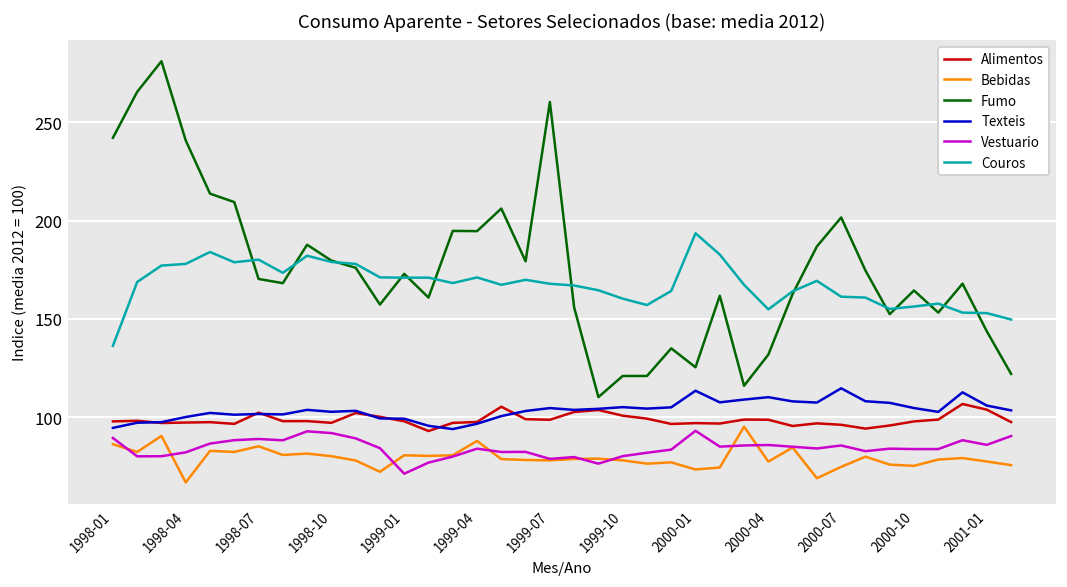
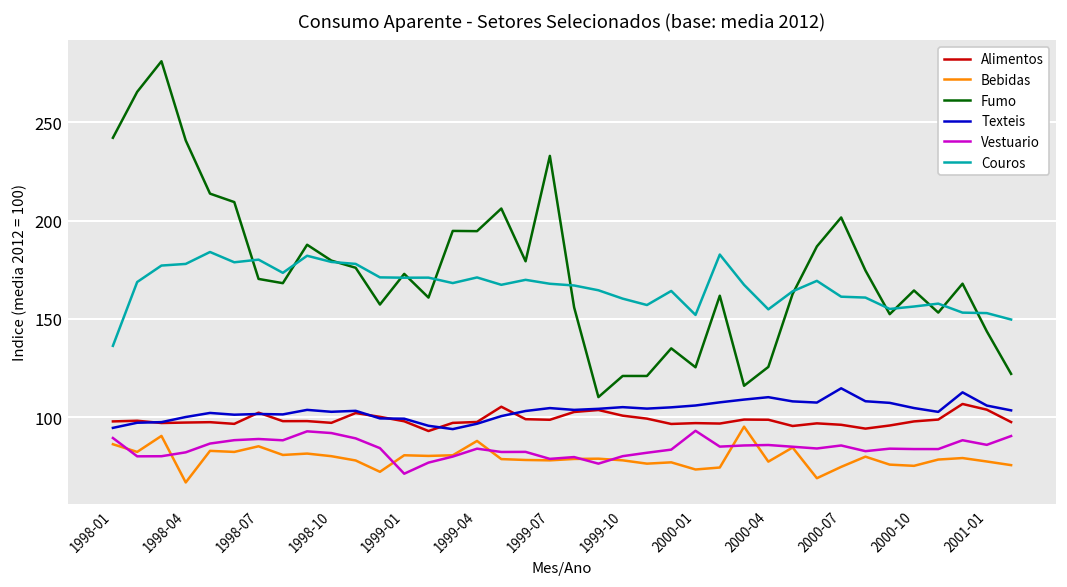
  {
    "Alimentos": {
      "1998-01": 98,
      "1998-04": 97,
      "1998-10": 97,
      "1999-07": 99,
      "1999-10": 101,
      "2000-01": 97,
      "2000-04": 99,
      "2000-07": 96,
      "2000-10": 98,
      "2001-01": 104
    },
    "Bebidas": {
      "1998-01": 86,
      "1998-04": 67,
      "1998-07": 85,
      "1998-10": 80,
      "1999-01": 81,
      "1999-04": 88,
      "1999-10": 78,
      "2000-01": 73,
      "2000-04": 77,
      "2000-07": 75,
      "2000-10": 75,
      "2001-01": 77
    },
    "Fumo": {
      "1998-01": 242,
      "1998-04": 241,
      "1998-07": 170,
      "1999-01": 173,
      "1999-04": 195,
-     "1999-07": 260,
+     "1999-07": 233,
      "1999-10": 121,
      "2000-01": 125,
-     "2000-04": 132,
+     "2000-04": 126,
      "2000-07": 202,
      "2000-10": 165,
      "2001-01": 144
    },
    "Texteis": {
      "1998-01": 95,
      "1998-04": 100,
      "1998-10": 103,
      "1999-07": 105,
      "1999-10": 105,
-     "2000-01": 113,
+     "2000-01": 106,
      "2000-04": 110,
      "2000-07": 115,
      "2000-10": 105,
      "2001-01": 106
    },
    "Vestuario": {
      "1998-01": 89,
      "1998-04": 82,
      "1998-07": 89,
      "1998-10": 92,
      "1999-01": 71,
      "1999-04": 84,
      "1999-10": 80,
      "2000-01": 93,
      "2000-04": 86,
      "2000-07": 86,
      "2000-10": 84,
      "2001-01": 86
    },
    "Couros": {
      "1998-01": 136,
      "1998-04": 178,
      "1998-07": 180,
      "1999-01": 171,
      "1999-04": 171,
      "1999-07": 168,
      "1999-10": 160,
-     "2000-01": 194,
+     "2000-01": 152,
      "2000-04": 155,
      "2000-07": 161,
      "2000-10": 156,
      "2001-01": 153
    }
  }
